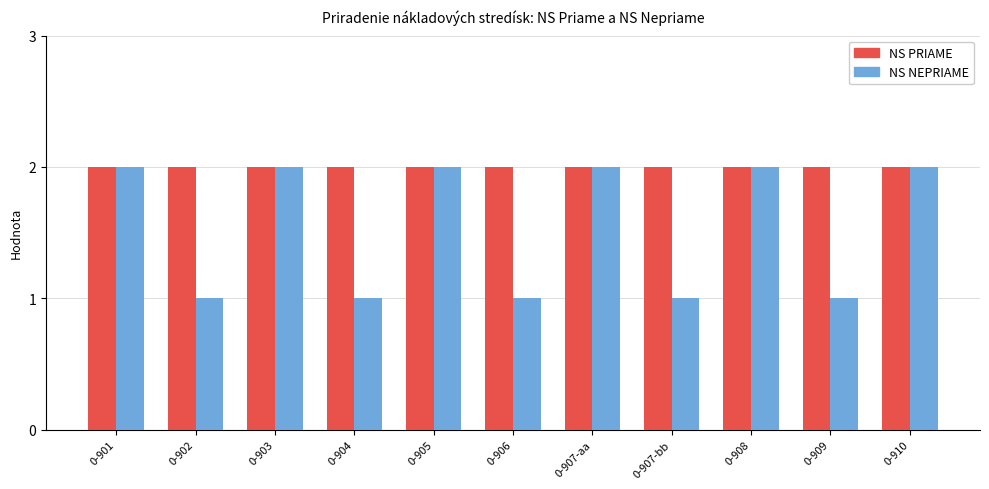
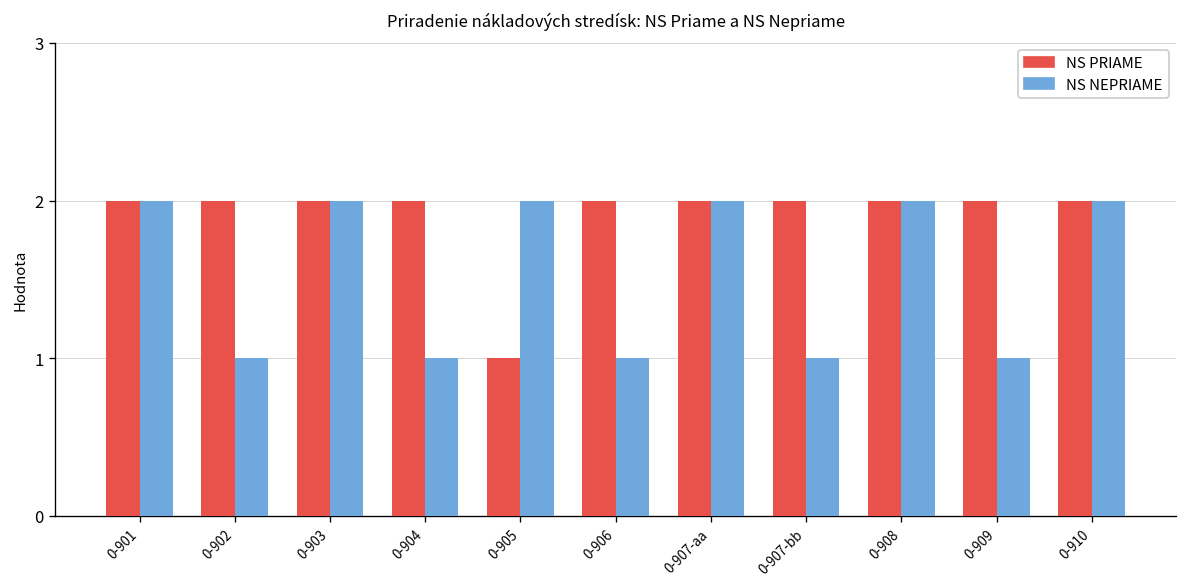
  {
    "NS PRIAME": {
      "0-901": 2,
      "0-902": 2,
      "0-903": 2,
      "0-904": 2,
-     "0-905": 2,
+     "0-905": 1,
      "0-906": 2,
      "0-907-aa": 2,
      "0-907-bb": 2,
      "0-908": 2,
      "0-909": 2,
      "0-910": 2
    },
    "NS NEPRIAME": {
      "0-901": 2,
      "0-902": 1,
      "0-903": 2,
      "0-904": 1,
      "0-905": 2,
      "0-906": 1,
      "0-907-aa": 2,
      "0-907-bb": 1,
      "0-908": 2,
      "0-909": 1,
      "0-910": 2
    }
  }
